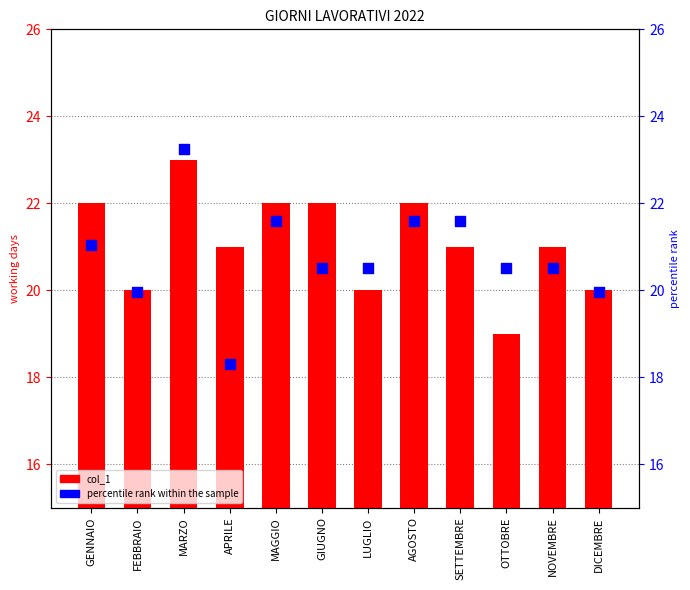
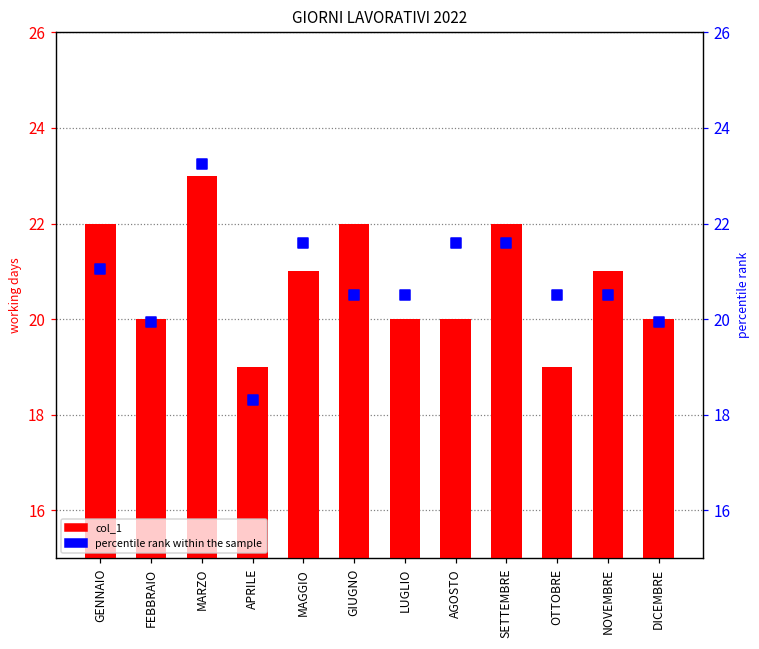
  {
    "col_1": {
      "GENNAIO": 22,
      "FEBBRAIO": 20,
      "MARZO": 23,
-     "APRILE": 21,
-     "MAGGIO": 22,
+     "APRILE": 19,
+     "MAGGIO": 21,
      "GIUGNO": 22,
      "LUGLIO": 20,
-     "AGOSTO": 22,
-     "SETTEMBRE": 21,
+     "AGOSTO": 20,
+     "SETTEMBRE": 22,
      "OTTOBRE": 19,
      "NOVEMBRE": 21,
      "DICEMBRE": 20
    }
  }
